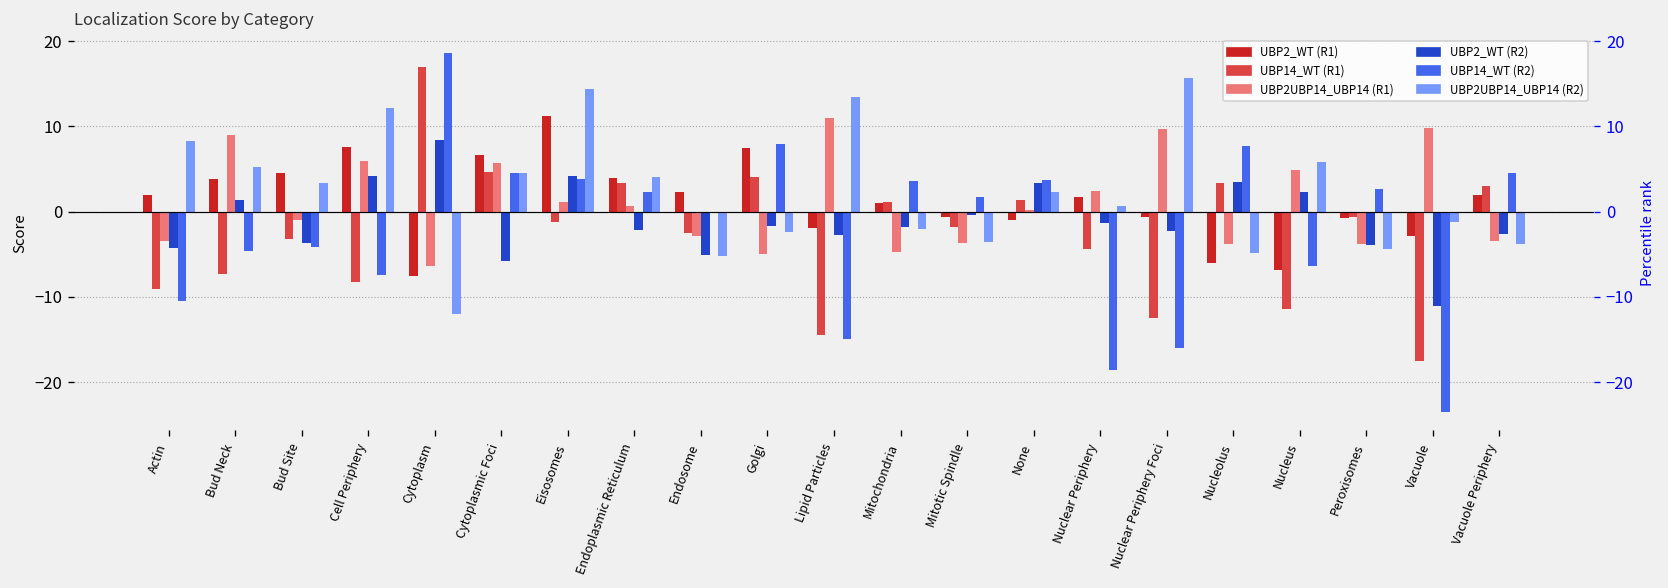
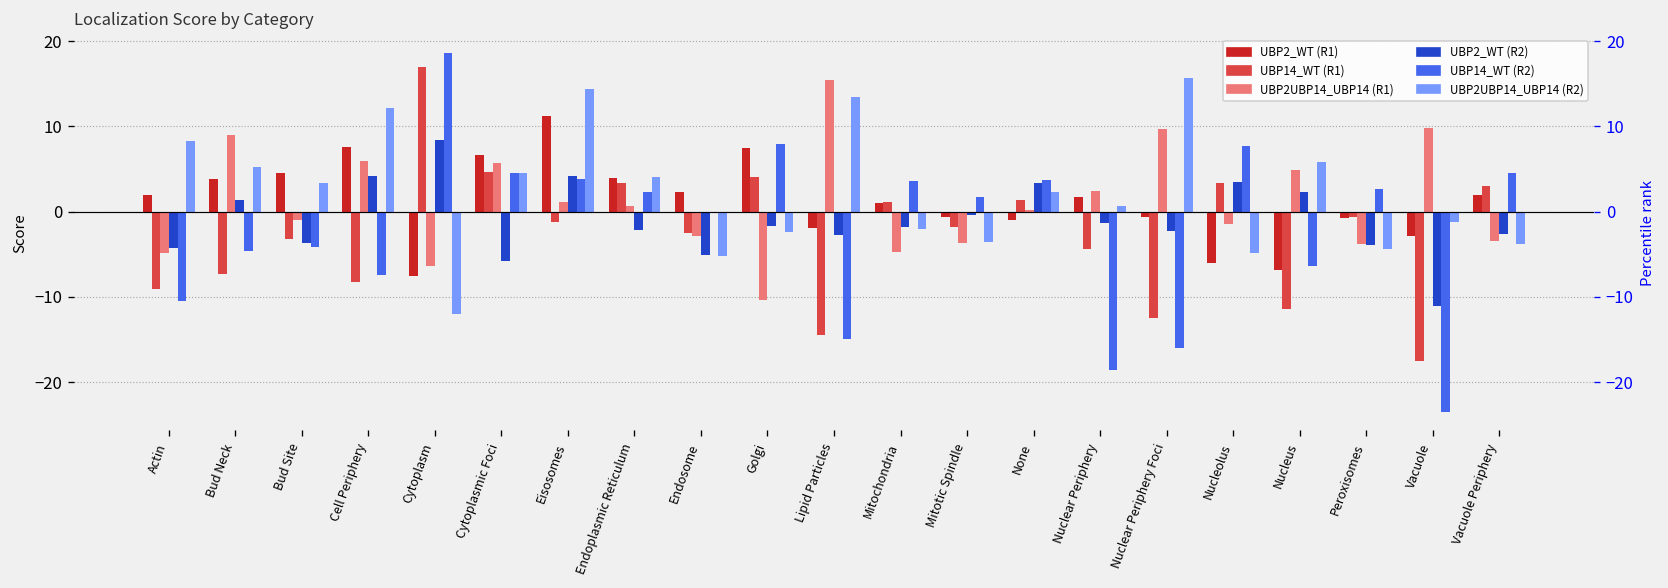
  {
    "UBP2UBP14_UBP14 (R1)": {
-     "Actin": -3,
+     "Actin": -5,
      "Bud Neck": 9,
      "Bud Site": -1,
      "Cell Periphery": 6,
      "Cytoplasm": -6,
      "Cytoplasmic Foci": 6,
      "Eisosomes": 1,
      "Endoplasmic Reticulum": 1,
      "Endosome": -3,
-     "Golgi": -5,
-     "Lipid Particles": 11,
+     "Golgi": -10,
+     "Lipid Particles": 15,
      "Mitochondria": -5,
      "Mitotic Spindle": -4,
      "Nuclear Periphery": 2,
      "Nuclear Periphery Foci": 10,
-     "Nucleolus": -4,
+     "Nucleolus": -1,
      "Nucleus": 5,
      "Peroxisomes": -4,
      "Vacuole": 10,
      "Vacuole Periphery": -3
    },
    "UBP2UBP14_UBP14 (R2)": {
      "Actin": 8,
      "Bud Neck": 5,
      "Bud Site": 3,
      "Cell Periphery": 12,
      "Cytoplasm": -12,
      "Cytoplasmic Foci": 5,
      "Eisosomes": 14,
      "Endoplasmic Reticulum": 4,
      "Endosome": -5,
      "Golgi": -2,
      "Lipid Particles": 13,
      "Mitochondria": -2,
      "Mitotic Spindle": -4,
      "None": 2,
      "Nuclear Periphery": 1,
      "Nuclear Periphery Foci": 16,
      "Nucleolus": -5,
      "Nucleus": 6,
      "Peroxisomes": -4,
      "Vacuole": -1,
      "Vacuole Periphery": -4
    }
  }
